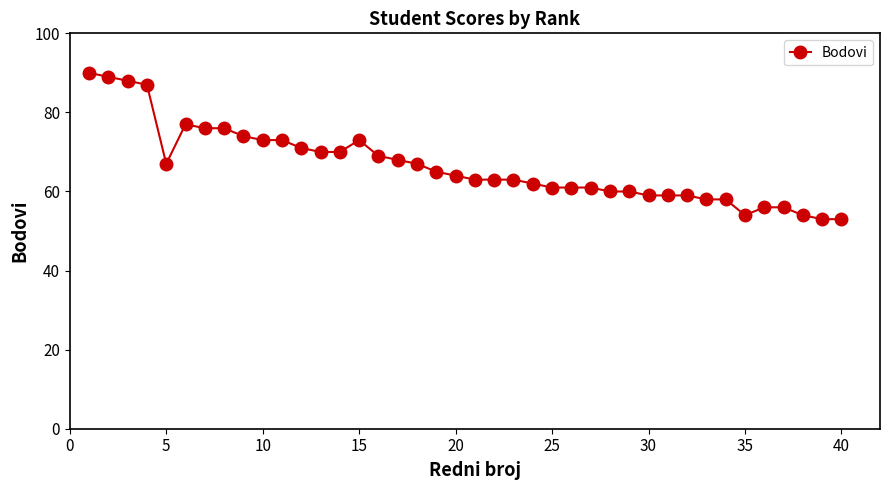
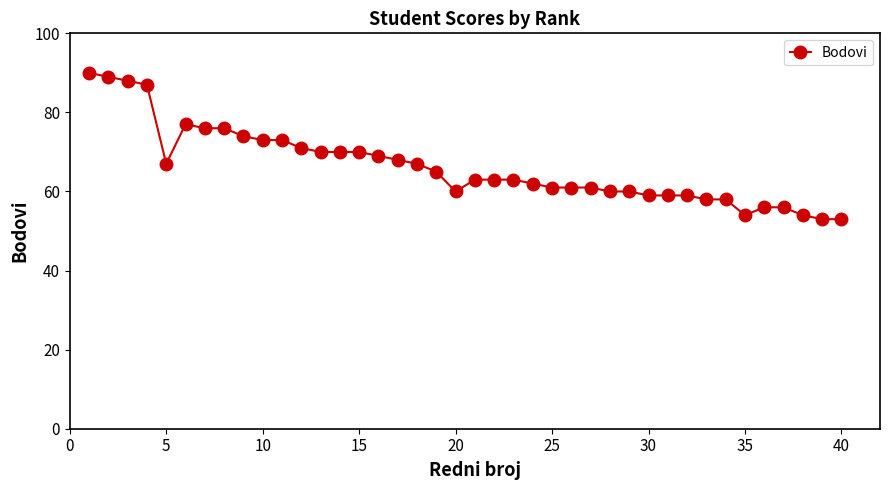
  {
    "5": 67,
    "10": 73,
-   "15": 73,
-   "20": 64,
+   "15": 70,
+   "20": 60,
    "25": 61,
    "30": 59,
    "35": 54,
    "40": 53
  }
